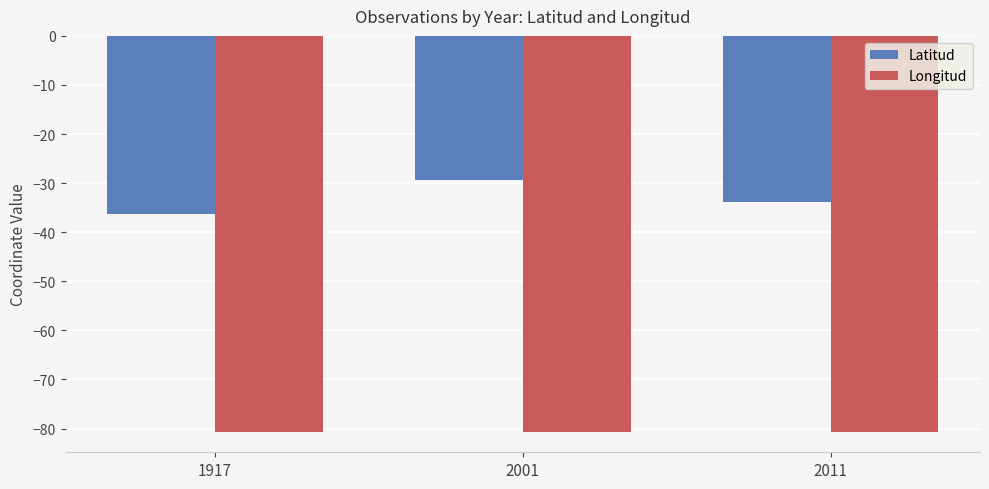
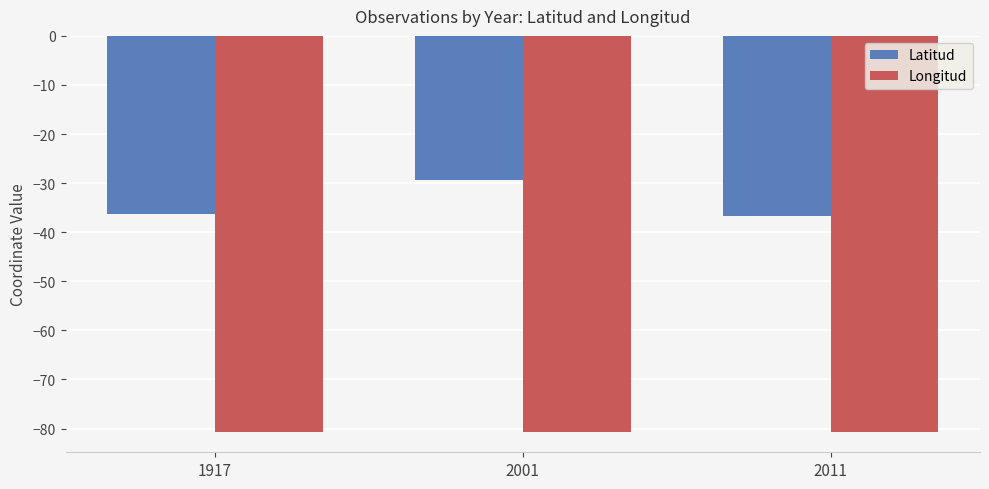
  {
    "Latitud": {
      "1917": -36,
      "2001": -29,
-     "2011": -34
+     "2011": -37
    },
    "Longitud": {
      "1917": -81,
      "2001": -81,
      "2011": -81
    }
  }
